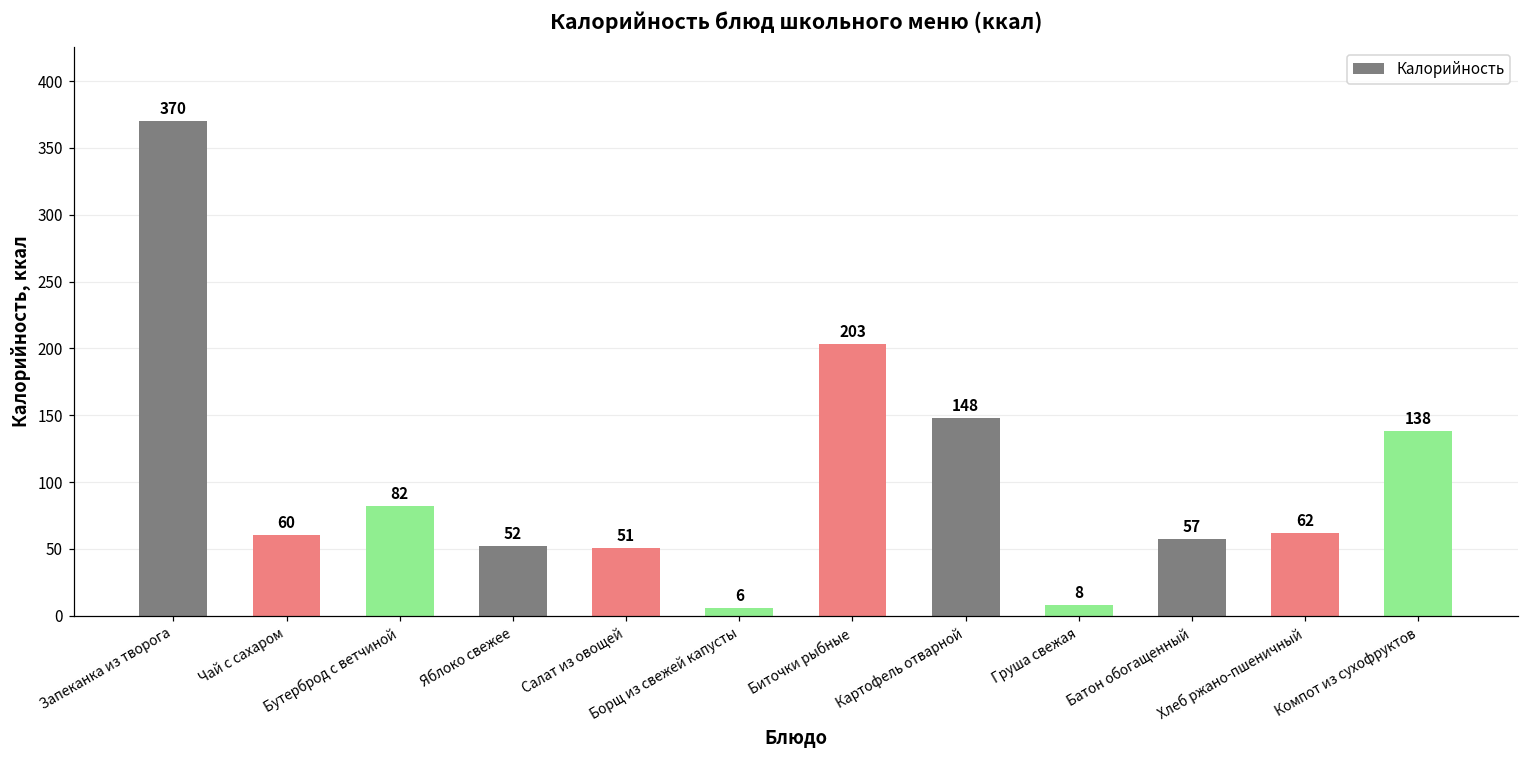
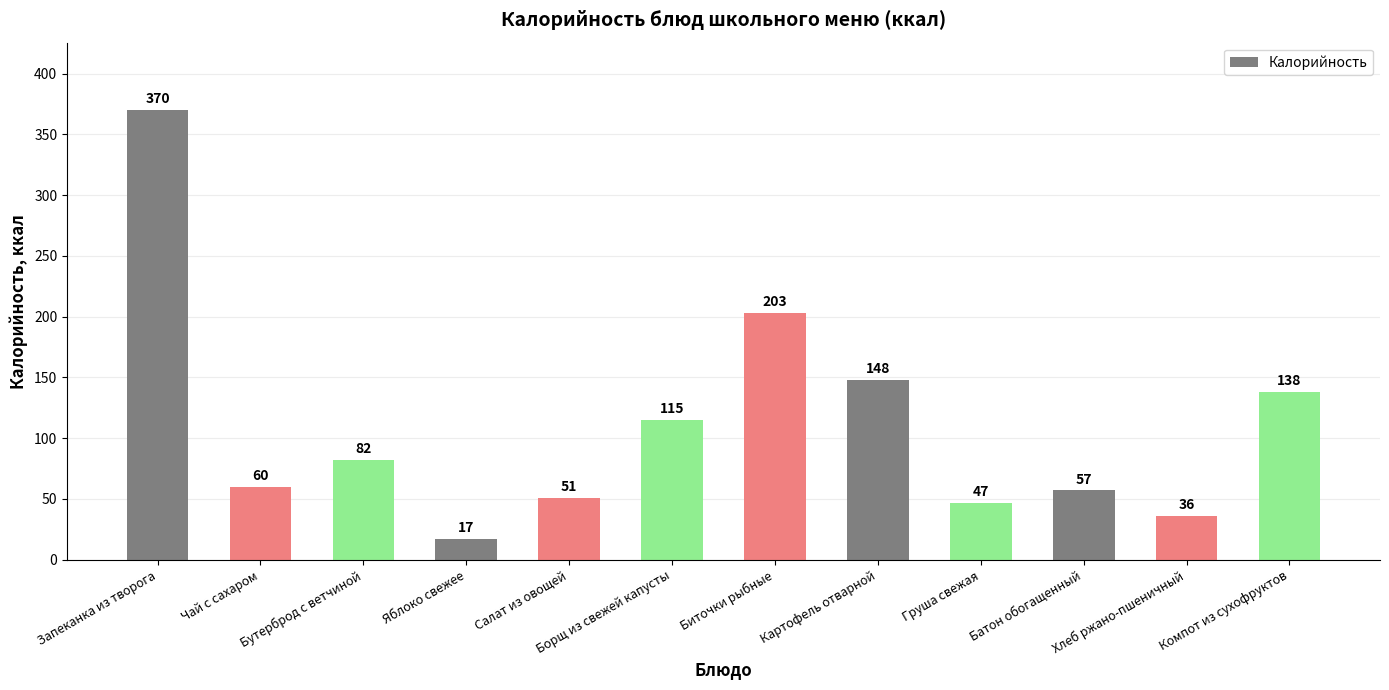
  {
    "Запеканка из творога": 370,
    "Чай с сахаром": 60,
    "Бутерброд с ветчиной": 82,
-   "Яблоко свежее": 52,
+   "Яблоко свежее": 17,
    "Салат из овощей": 51,
-   "Борщ из свежей капусты": 6,
+   "Борщ из свежей капусты": 115,
    "Биточки рыбные": 203,
    "Картофель отварной": 148,
-   "Груша свежая": 8,
+   "Груша свежая": 47,
    "Батон обогащенный": 57,
-   "Хлеб ржано-пшеничный": 62,
+   "Хлеб ржано-пшеничный": 36,
    "Компот из сухофруктов": 138
  }
